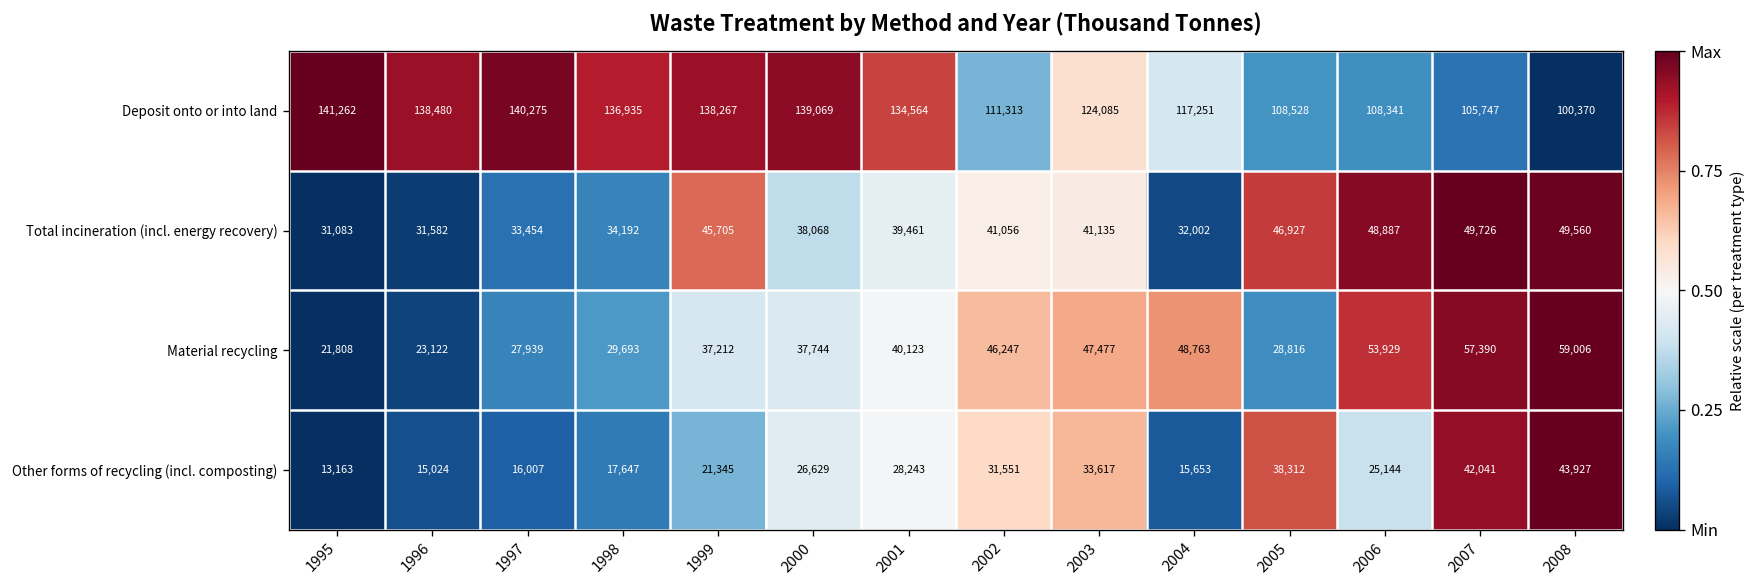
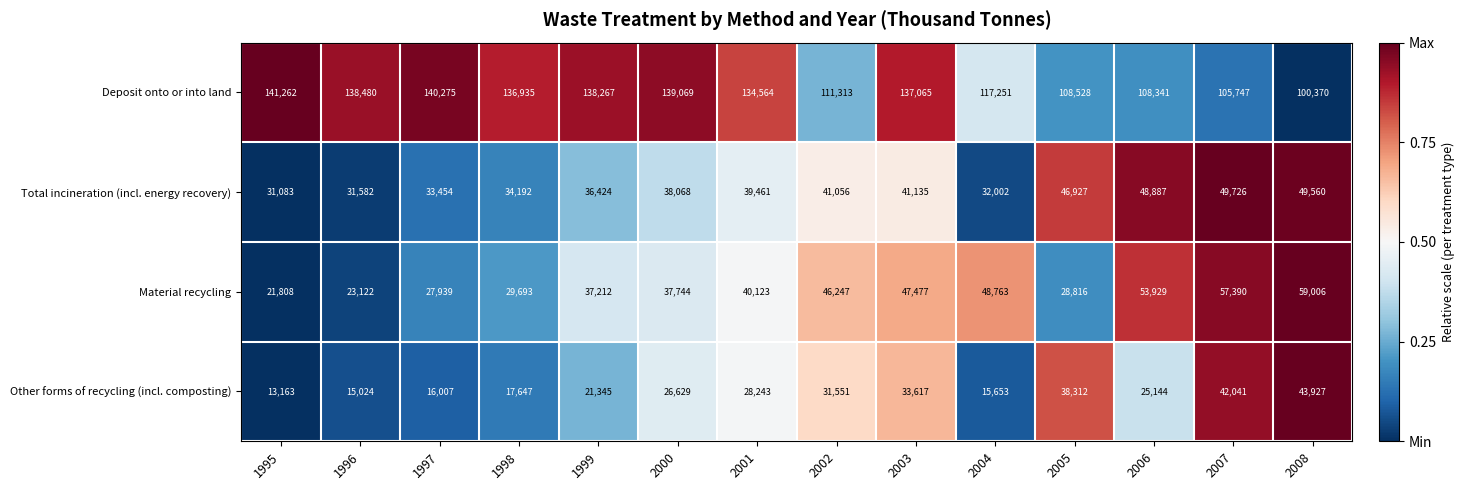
  {
    "Deposit onto or into land": {
      "1995": "141,262",
      "1996": "138,480",
      "1997": "140,275",
      "1998": "136,935",
      "1999": "138,267",
      "2000": "139,069",
      "2001": "134,564",
      "2002": "111,313",
-     "2003": "124,085",
+     "2003": "137,065",
      "2004": "117,251",
      "2005": "108,528",
      "2006": "108,341",
      "2007": "105,747",
      "2008": "100,370"
    },
    "Total incineration (incl. energy recovery)": {
      "1995": "31,083",
      "1996": "31,582",
      "1997": "33,454",
      "1998": "34,192",
-     "1999": "45,705",
+     "1999": "36,424",
      "2000": "38,068",
      "2001": "39,461",
      "2002": "41,056",
      "2003": "41,135",
      "2004": "32,002",
      "2005": "46,927",
      "2006": "48,887",
      "2007": "49,726",
      "2008": "49,560"
    },
    "Material recycling": {
      "1995": "21,808",
      "1996": "23,122",
      "1997": "27,939",
      "1998": "29,693",
      "1999": "37,212",
      "2000": "37,744",
      "2001": "40,123",
      "2002": "46,247",
      "2003": "47,477",
      "2004": "48,763",
      "2005": "28,816",
      "2006": "53,929",
      "2007": "57,390",
      "2008": "59,006"
    },
    "Other forms of recycling (incl. composting)": {
      "1995": "13,163",
      "1996": "15,024",
      "1997": "16,007",
      "1998": "17,647",
      "1999": "21,345",
      "2000": "26,629",
      "2001": "28,243",
      "2002": "31,551",
      "2003": "33,617",
      "2004": "15,653",
      "2005": "38,312",
      "2006": "25,144",
      "2007": "42,041",
      "2008": "43,927"
    }
  }
